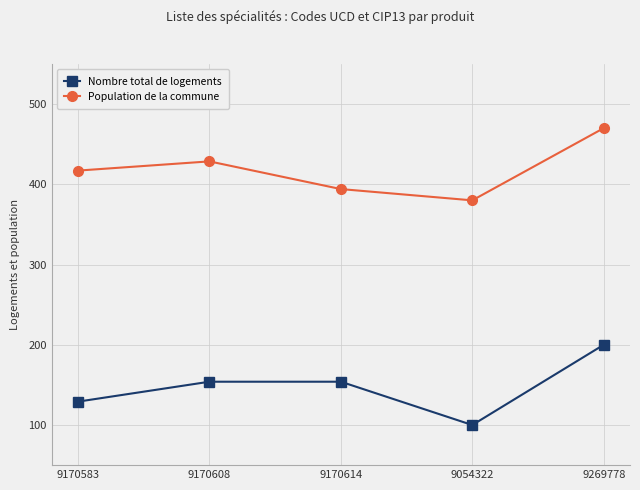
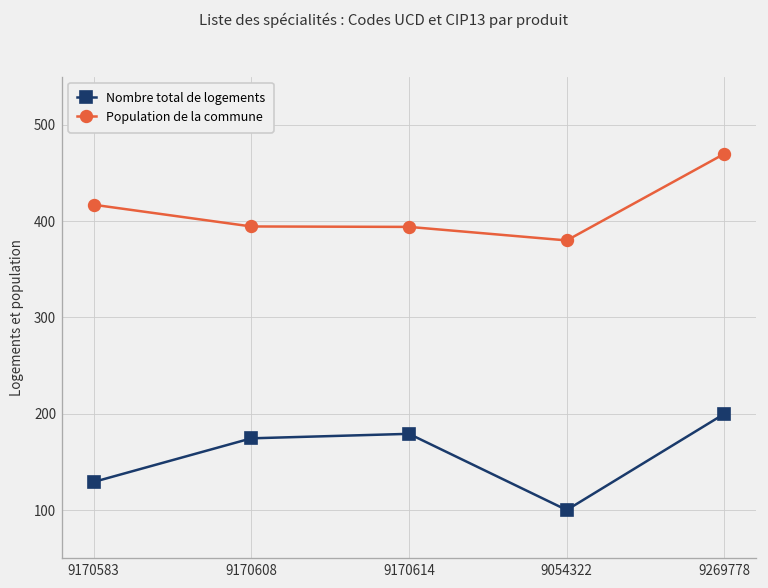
  {
    "Nombre total de logements": {
      "9170583": 130,
-     "9170608": 150,
-     "9170614": 150,
+     "9170608": 170,
+     "9170614": 180,
      "9054322": 100,
      "9269778": 200
    },
    "Population de la commune": {
      "9170583": 420,
-     "9170608": 430,
+     "9170608": 390,
      "9170614": 390,
      "9054322": 380,
      "9269778": 470
    }
  }
